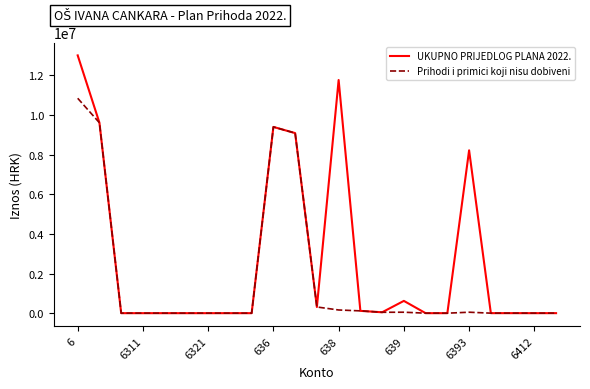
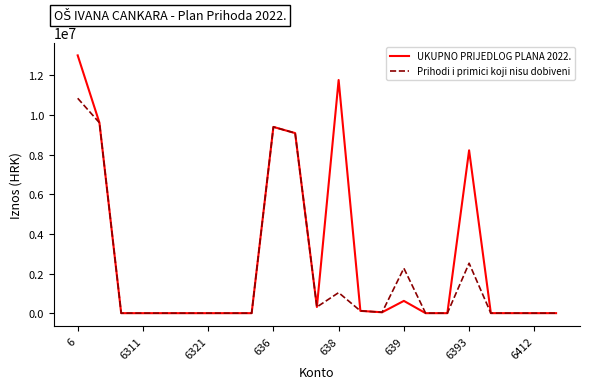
  {
    "UKUPNO PRIJEDLOG PLANA 2022.": {
      "6": 13000000,
      "638": 11800000,
      "639": 600000,
      "6393": 8200000
    },
    "Prihodi i primici koji nisu dobiveni": {
      "6": 10800000,
-     "638": 200000,
-     "639": 0,
-     "6393": 0
+     "638": 1000000,
+     "639": 2300000,
+     "6393": 2500000
    }
  }
